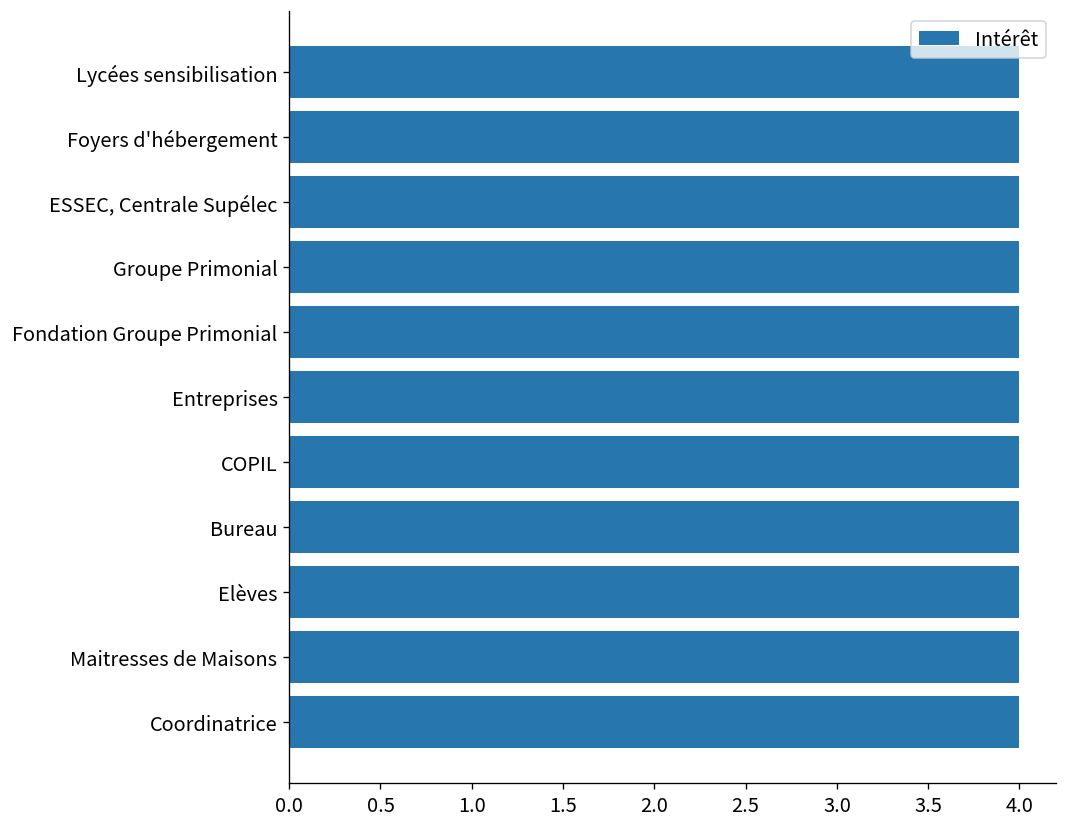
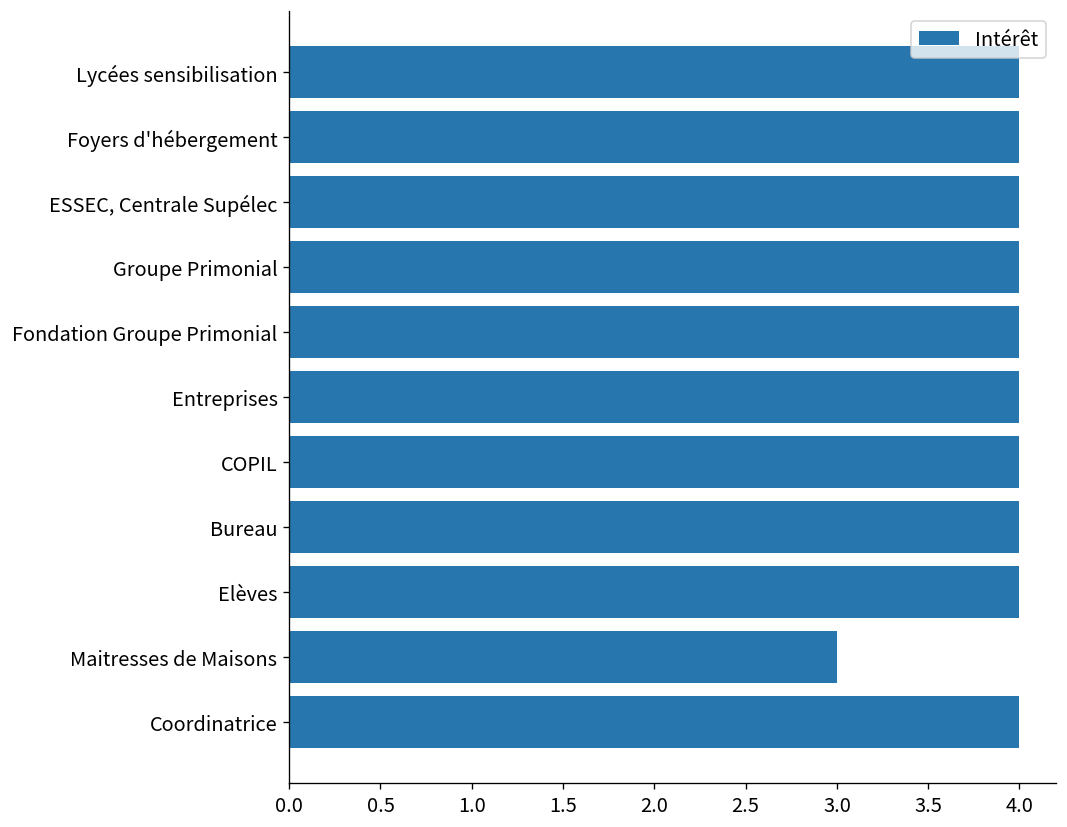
  {
    "Lycées sensibilisation": 4,
    "Foyers d'hébergement": 4,
    "ESSEC, Centrale Supélec": 4,
    "Groupe Primonial": 4,
    "Fondation Groupe Primonial": 4,
    "Entreprises": 4,
    "COPIL": 4,
    "Bureau": 4,
    "Elèves": 4,
-   "Maitresses de Maisons": 4,
+   "Maitresses de Maisons": 3,
    "Coordinatrice": 4
  }
